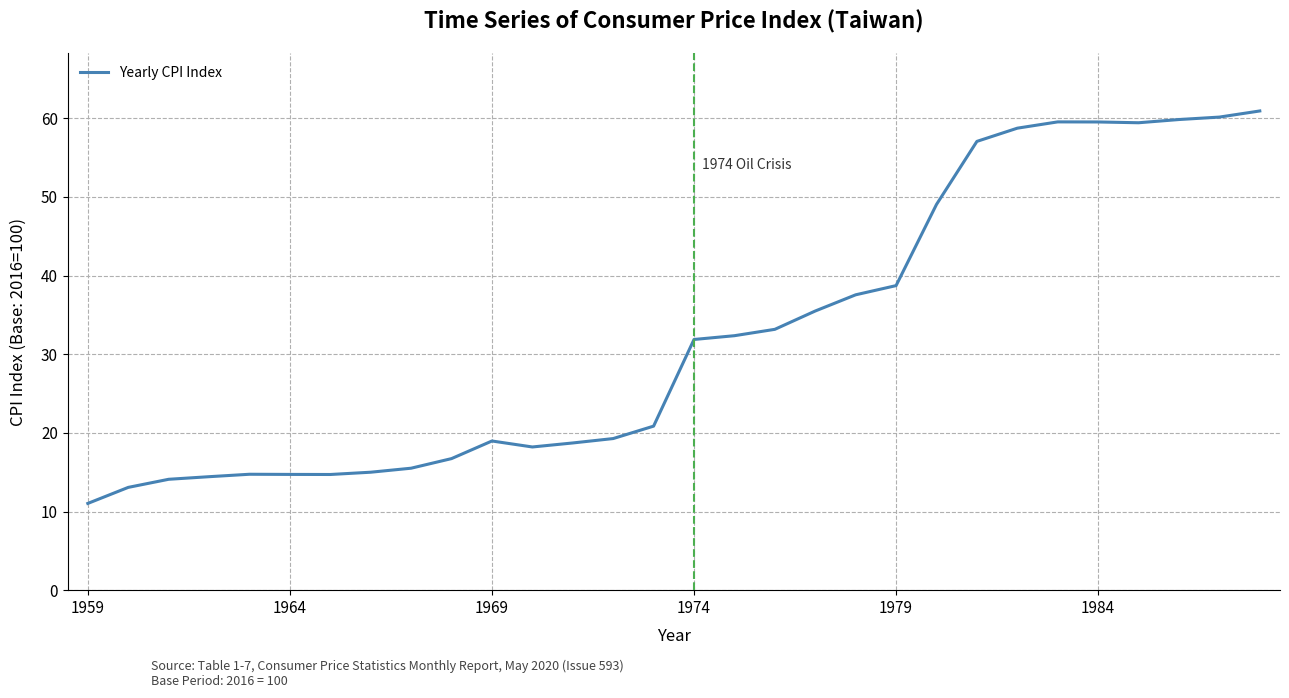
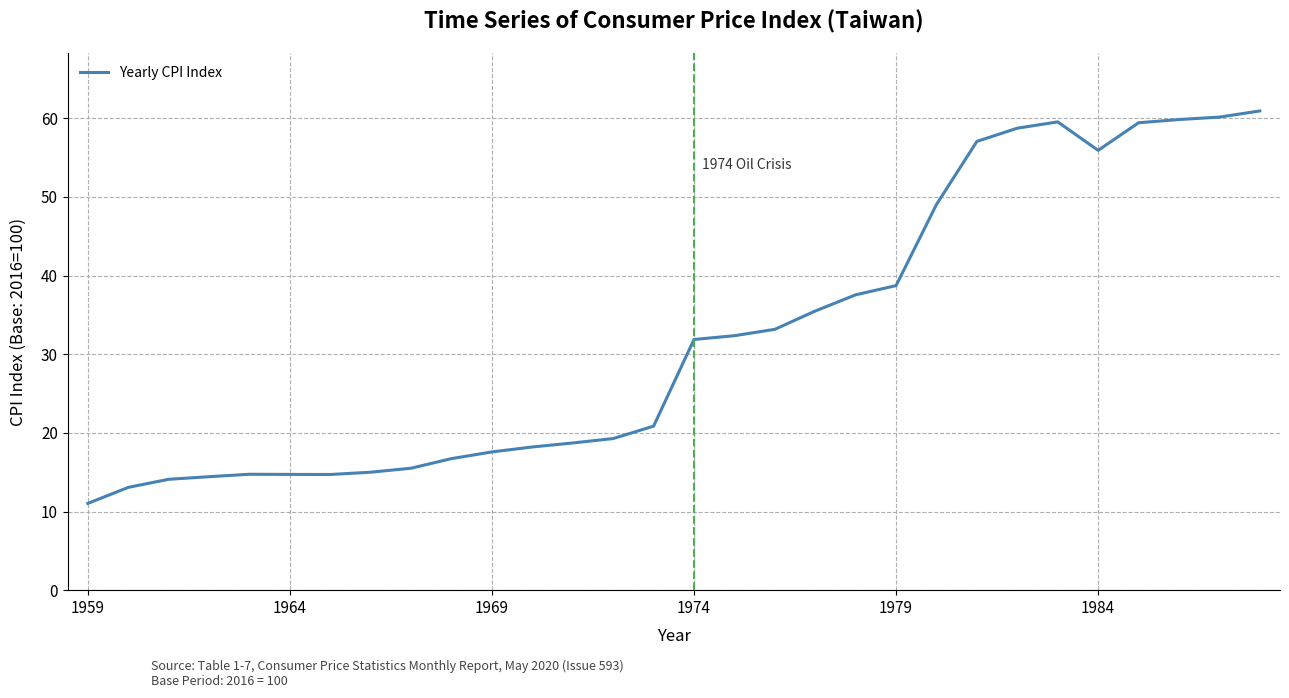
  {
    "1959": 11,
    "1964": 15,
-   "1969": 19,
+   "1969": 18,
    "1974": 32,
    "1979": 39,
-   "1984": 60
+   "1984": 56
  }
